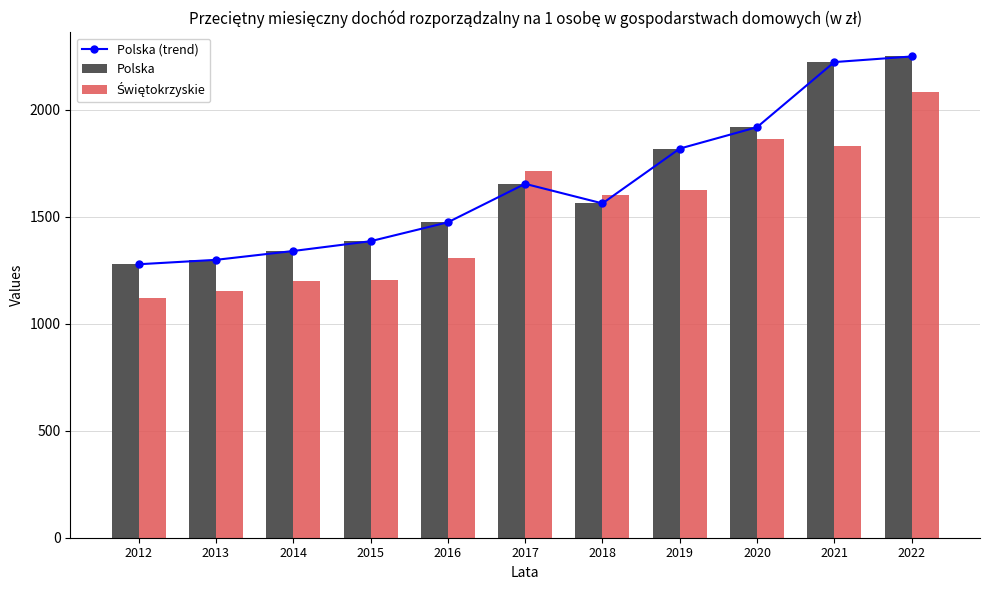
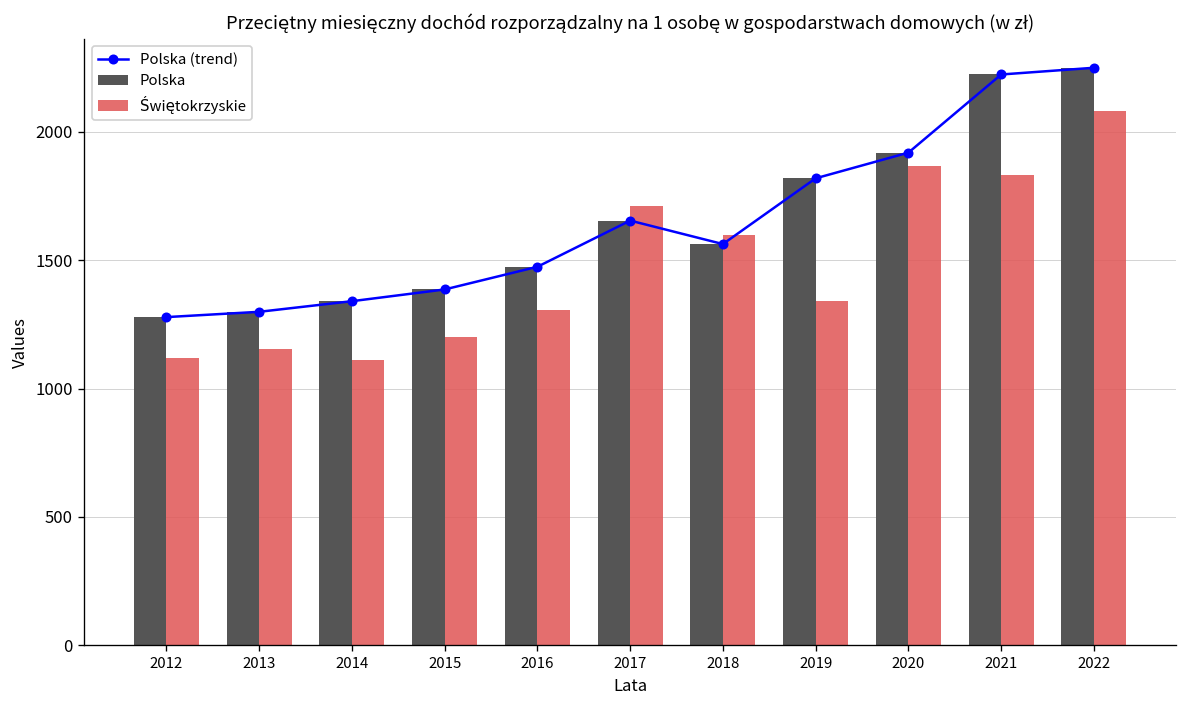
  {
    "Polska": {
      "2012": 1280,
      "2013": 1300,
      "2014": 1340,
      "2015": 1390,
      "2016": 1470,
      "2017": 1650,
      "2018": 1560,
      "2019": 1820,
      "2020": 1920,
      "2021": 2220,
      "2022": 2250
    },
    "Polska (trend)": {
      "2012": 1280,
      "2013": 1300,
      "2014": 1340,
      "2015": 1390,
      "2016": 1470,
      "2017": 1650,
      "2018": 1560,
      "2019": 1820,
      "2020": 1920,
      "2021": 2220,
      "2022": 2250
    },
    "Świętokrzyskie": {
      "2012": 1120,
      "2013": 1150,
-     "2014": 1200,
+     "2014": 1110,
      "2015": 1200,
      "2016": 1310,
      "2017": 1710,
      "2018": 1600,
-     "2019": 1630,
+     "2019": 1340,
      "2020": 1870,
      "2021": 1830,
      "2022": 2080
    }
  }
